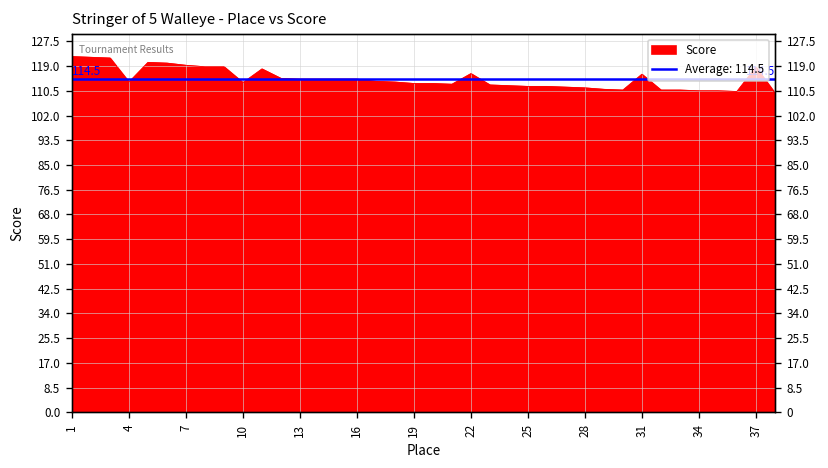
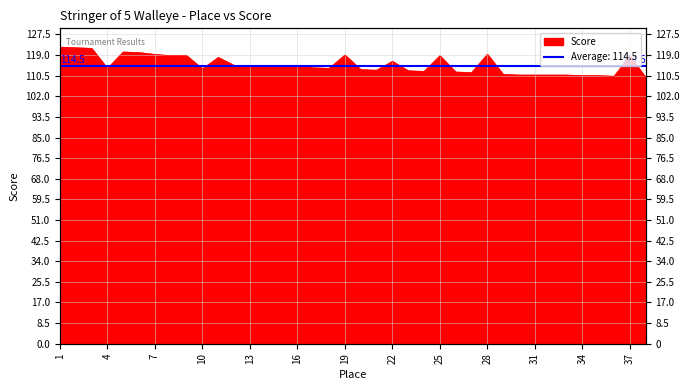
  {
    "1": 122,
    "4": 114,
    "7": 119,
    "10": 113,
    "13": 115,
    "16": 115,
-   "19": 113,
+   "19": 119,
    "22": 116,
-   "25": 112,
-   "28": 112,
-   "31": 116,
+   "25": 119,
+   "28": 119,
+   "31": 111,
    "34": 111
  }
